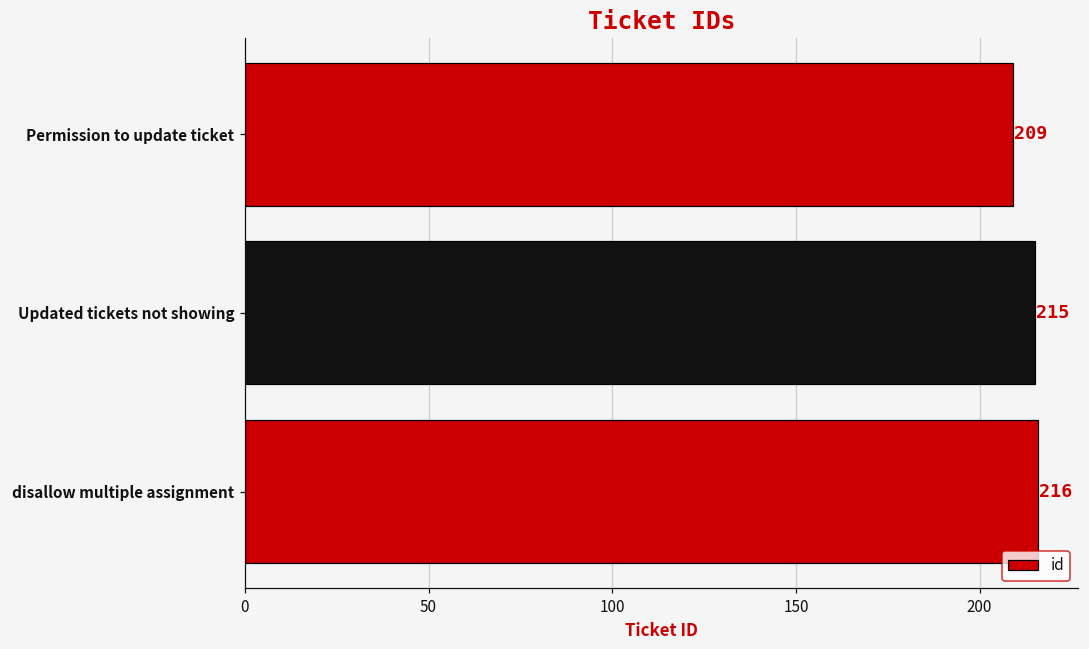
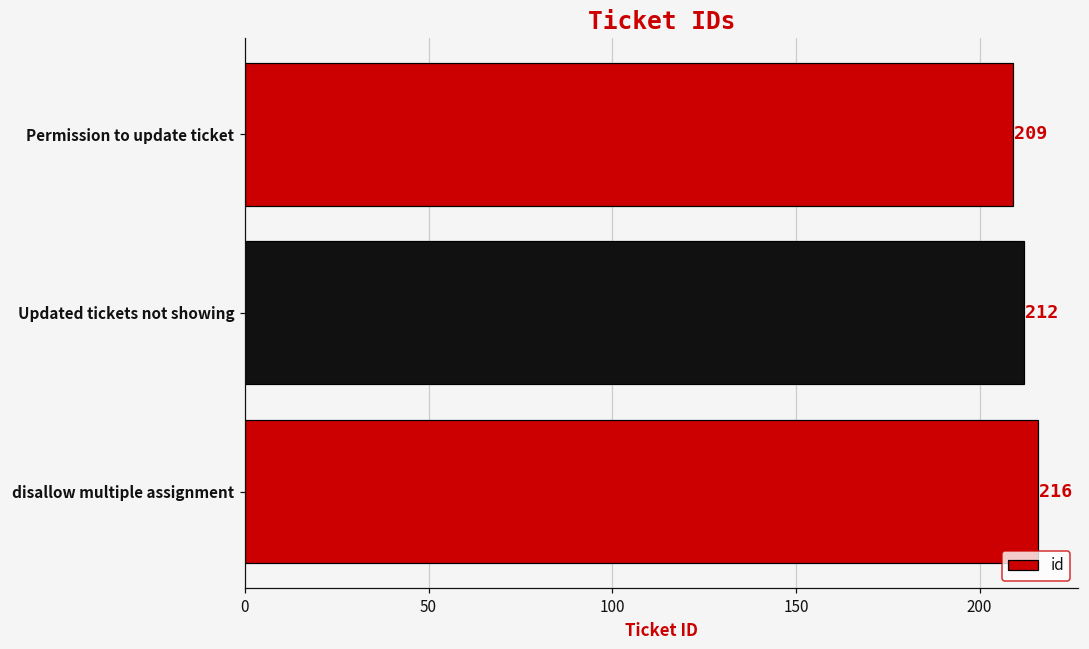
  {
    "Permission to update ticket": 209,
-   "Updated tickets not showing": 215,
+   "Updated tickets not showing": 212,
    "disallow multiple assignment": 216
  }
